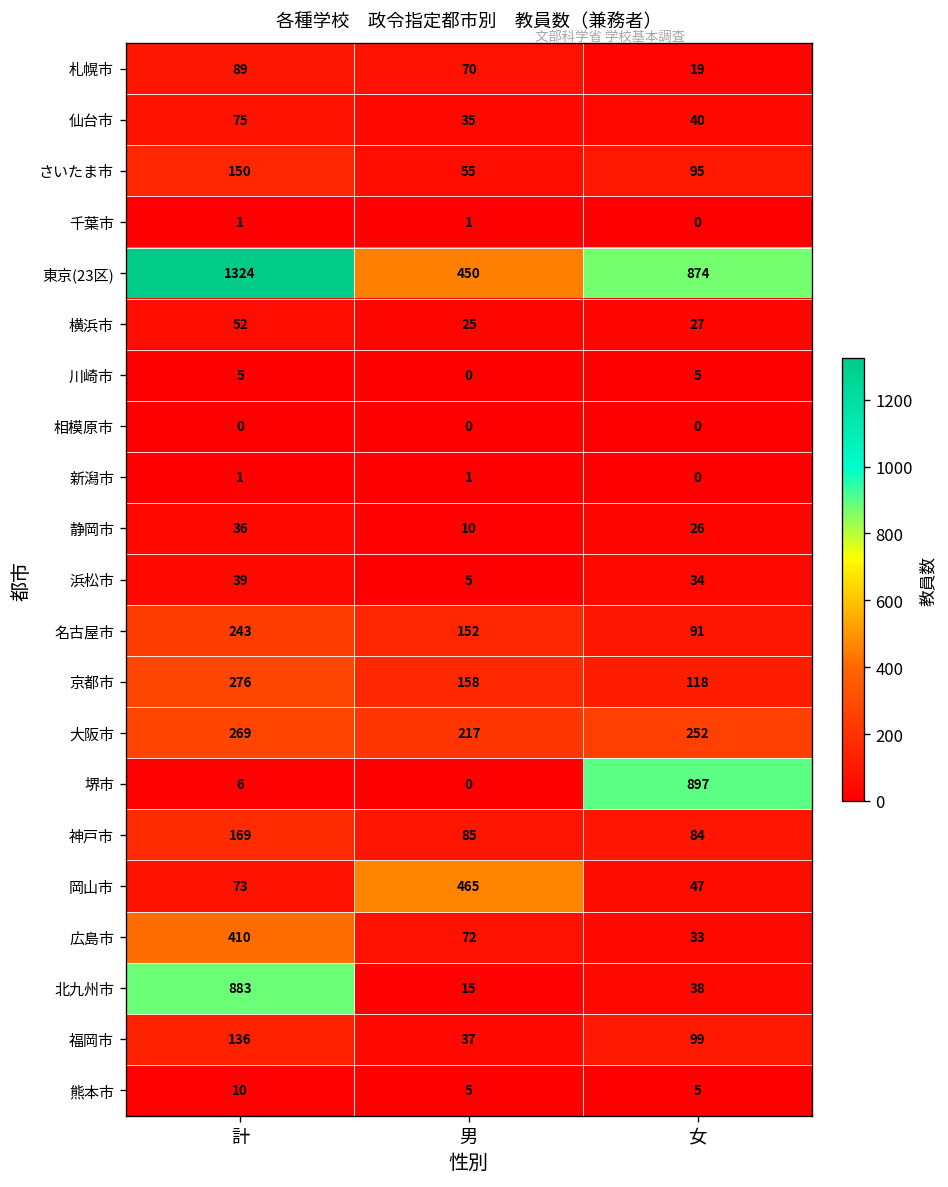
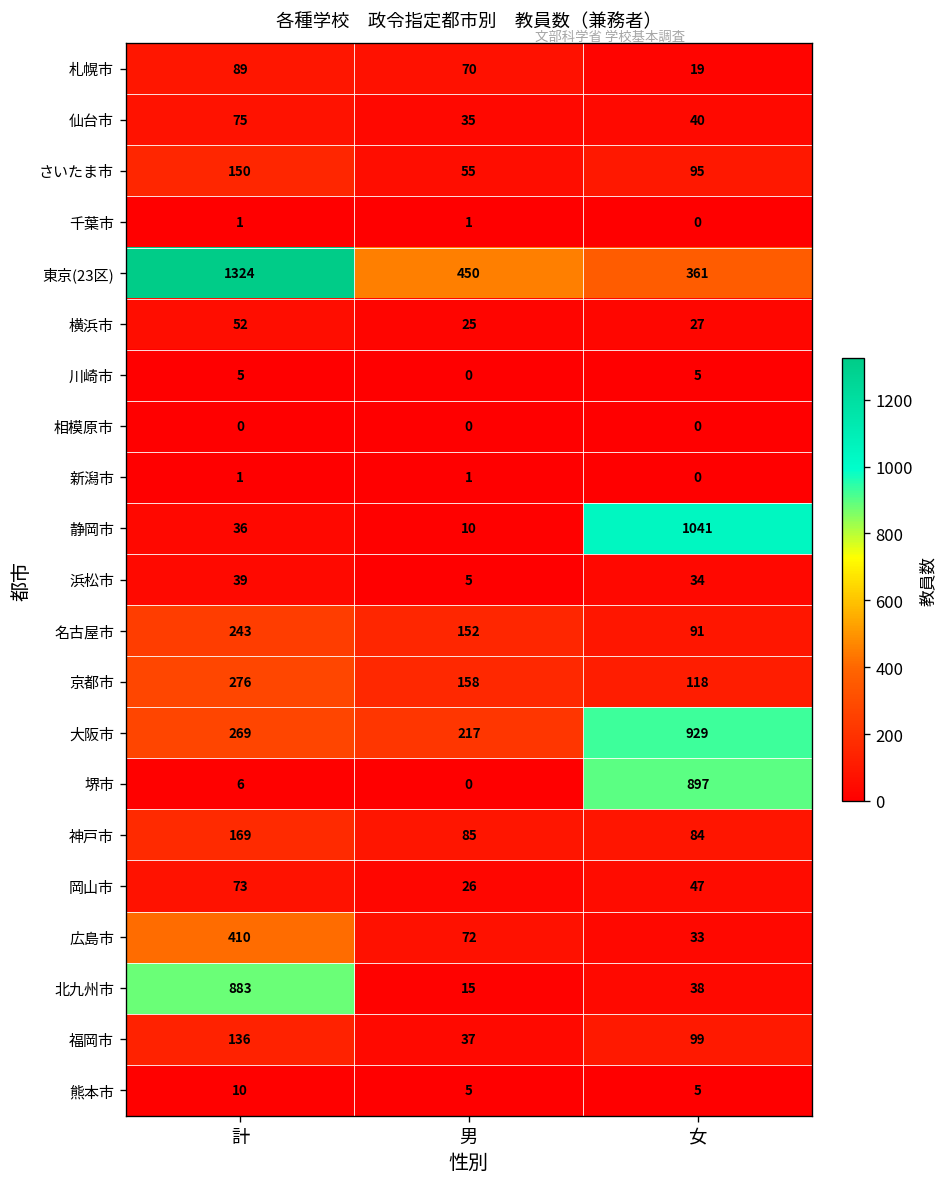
  {
    "札幌市": {
      "計": 89,
      "男": 70,
      "女": 19
    },
    "仙台市": {
      "計": 75,
      "男": 35,
      "女": 40
    },
    "さいたま市": {
      "計": 150,
      "男": 55,
      "女": 95
    },
    "千葉市": {
      "計": 1,
      "男": 1,
      "女": 0
    },
    "東京(23区)": {
      "計": 1324,
      "男": 450,
-     "女": 874
+     "女": 361
    },
    "横浜市": {
      "計": 52,
      "男": 25,
      "女": 27
    },
    "川崎市": {
      "計": 5,
      "男": 0,
      "女": 5
    },
    "相模原市": {
      "計": 0,
      "男": 0,
      "女": 0
    },
    "新潟市": {
      "計": 1,
      "男": 1,
      "女": 0
    },
    "静岡市": {
      "計": 36,
      "男": 10,
-     "女": 26
+     "女": 1041
    },
    "浜松市": {
      "計": 39,
      "男": 5,
      "女": 34
    },
    "名古屋市": {
      "計": 243,
      "男": 152,
      "女": 91
    },
    "京都市": {
      "計": 276,
      "男": 158,
      "女": 118
    },
    "大阪市": {
      "計": 269,
      "男": 217,
-     "女": 252
+     "女": 929
    },
    "堺市": {
      "計": 6,
      "男": 0,
      "女": 897
    },
    "神戸市": {
      "計": 169,
      "男": 85,
      "女": 84
    },
    "岡山市": {
      "計": 73,
-     "男": 465,
+     "男": 26,
      "女": 47
    },
    "広島市": {
      "計": 410,
      "男": 72,
      "女": 33
    },
    "北九州市": {
      "計": 883,
      "男": 15,
      "女": 38
    },
    "福岡市": {
      "計": 136,
      "男": 37,
      "女": 99
    },
    "熊本市": {
      "計": 10,
      "男": 5,
      "女": 5
    }
  }
